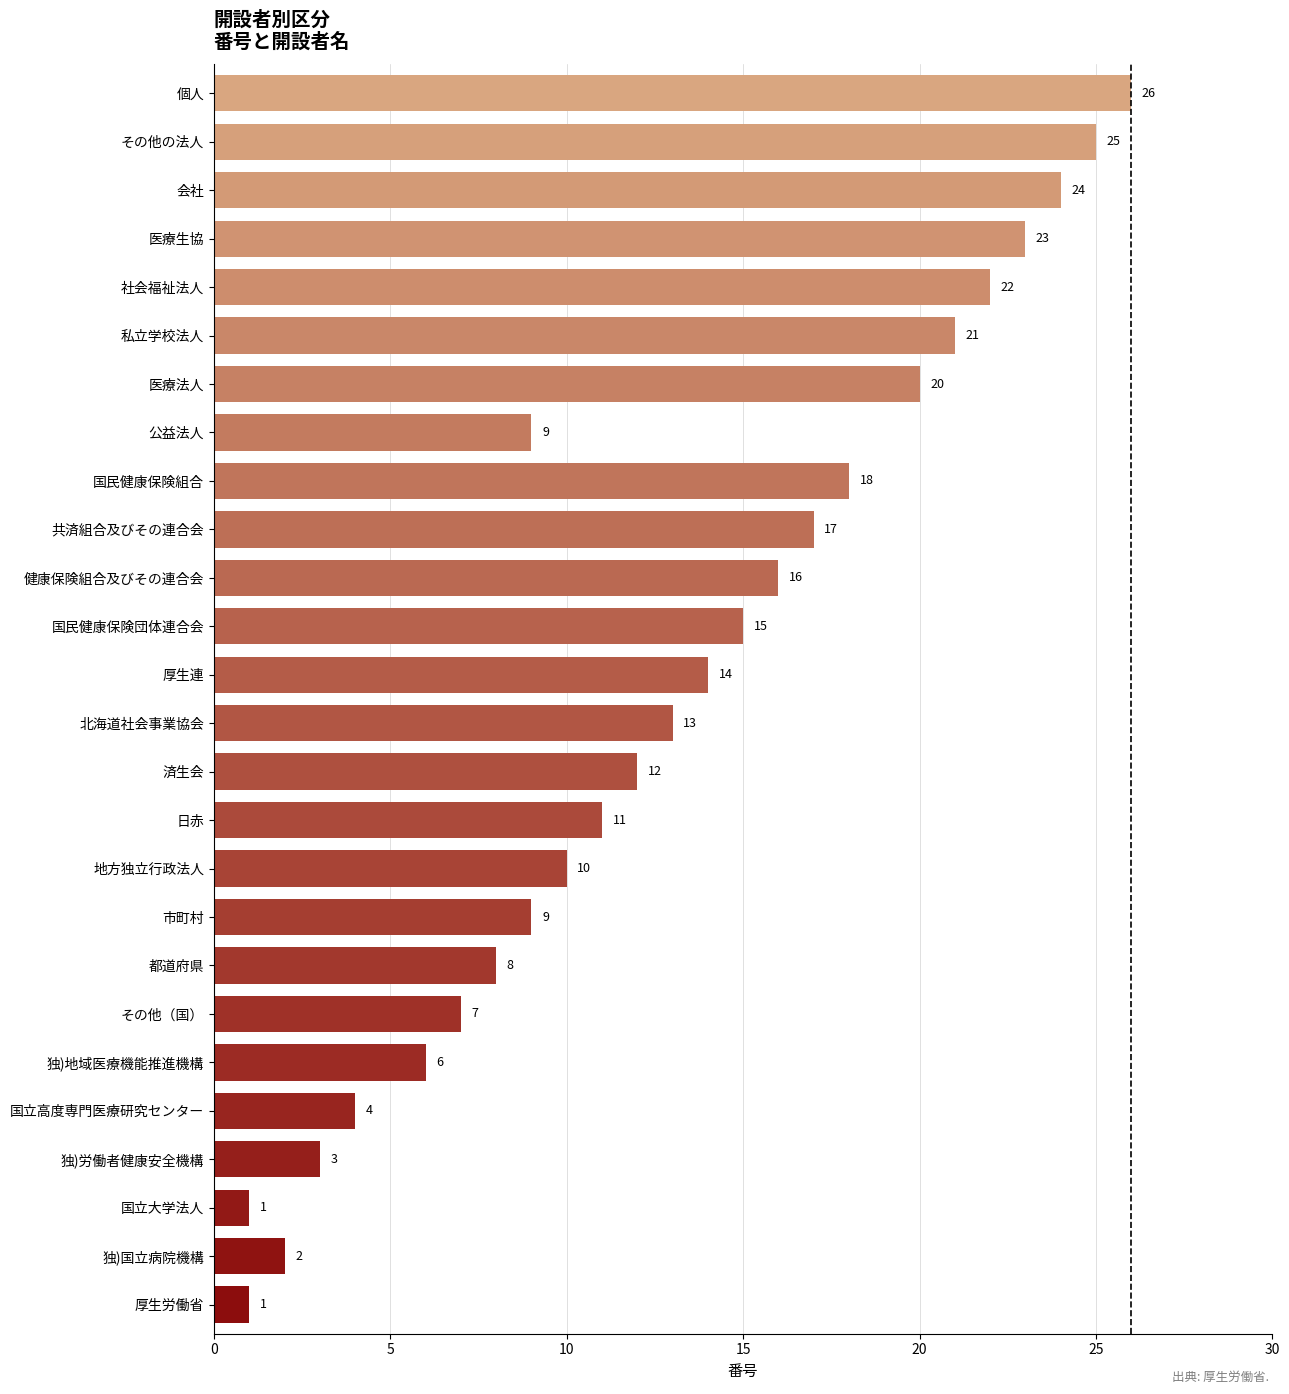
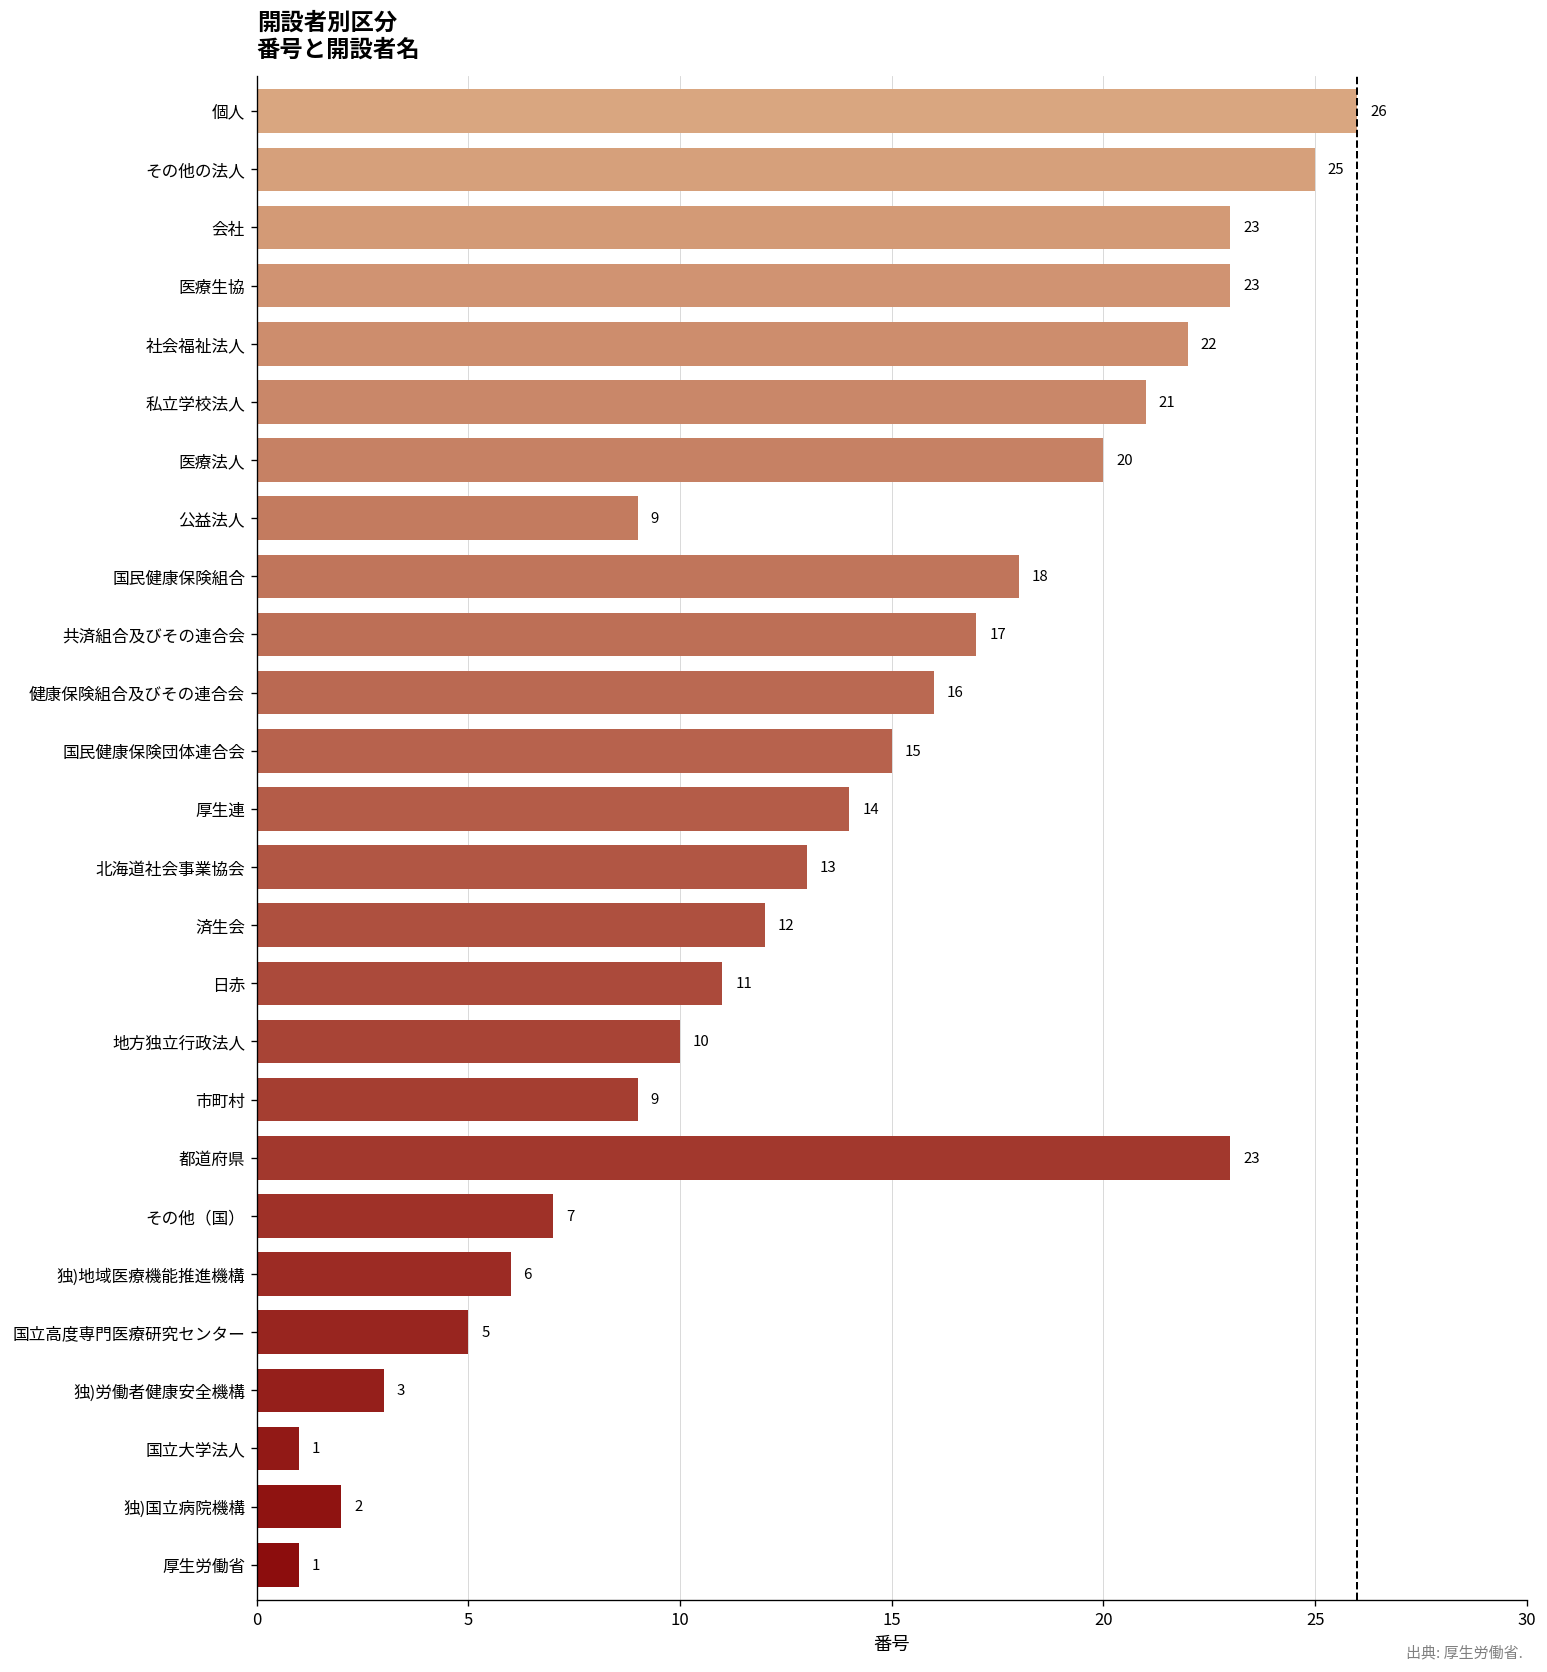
  {
    "個人": 26,
    "その他の法人": 25,
-   "会社": 24,
+   "会社": 23,
    "医療生協": 23,
    "社会福祉法人": 22,
    "私立学校法人": 21,
    "医療法人": 20,
    "公益法人": 9,
    "国民健康保険組合": 18,
    "共済組合及びその連合会": 17,
    "健康保険組合及びその連合会": 16,
    "国民健康保険団体連合会": 15,
    "厚生連": 14,
    "北海道社会事業協会": 13,
    "済生会": 12,
    "日赤": 11,
    "地方独立行政法人": 10,
    "市町村": 9,
-   "都道府県": 8,
+   "都道府県": 23,
    "その他（国）": 7,
    "独)地域医療機能推進機構": 6,
-   "国立高度専門医療研究センター": 4,
+   "国立高度専門医療研究センター": 5,
    "独)労働者健康安全機構": 3,
    "国立大学法人": 1,
    "独)国立病院機構": 2,
    "厚生労働省": 1
  }
